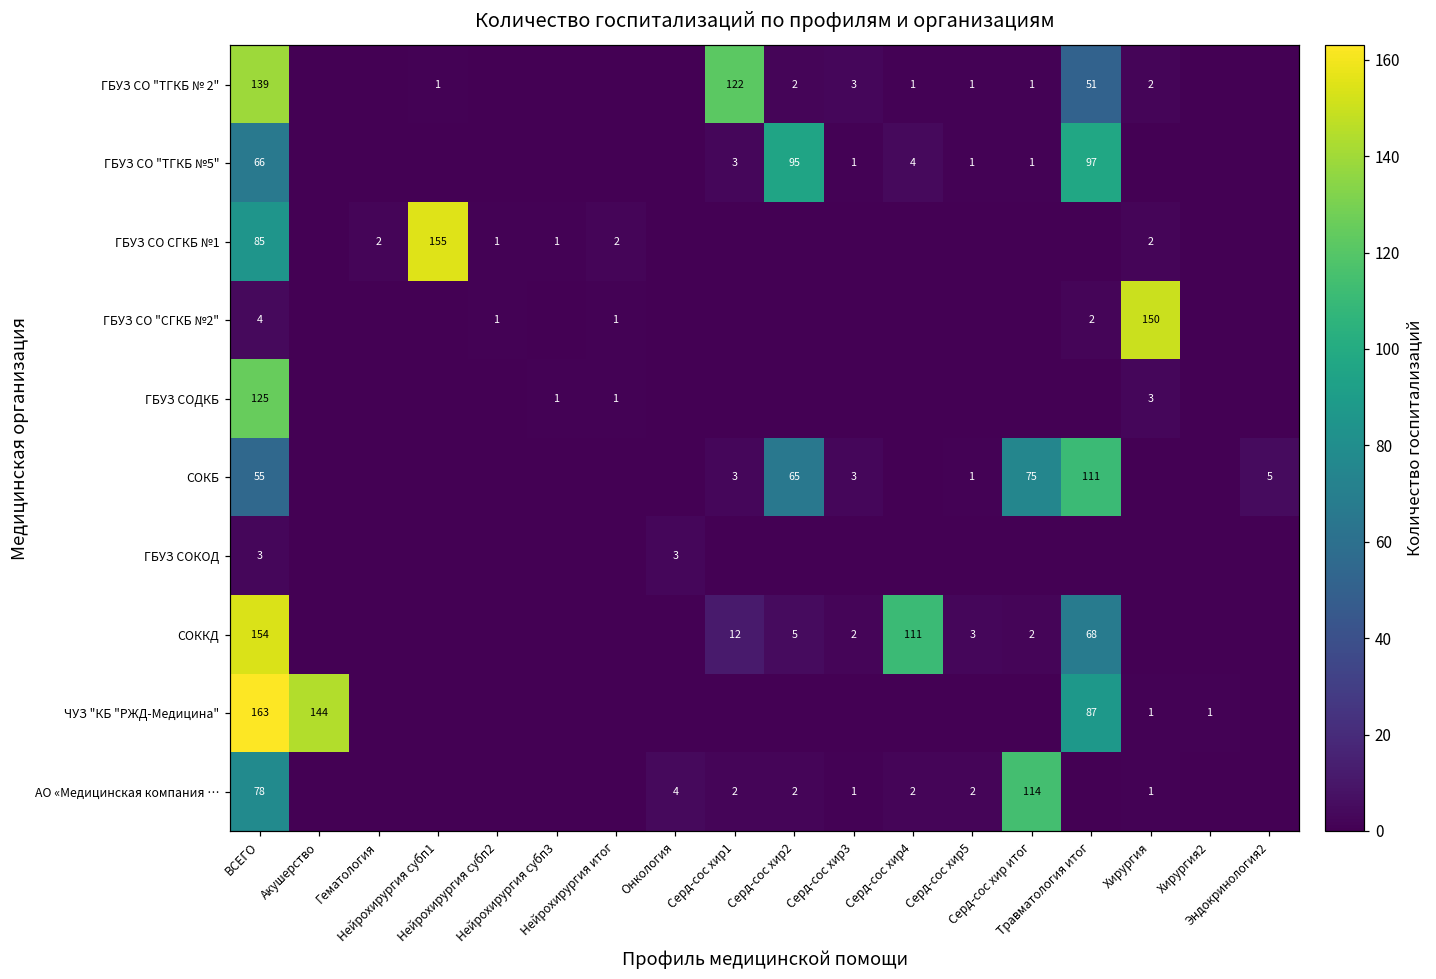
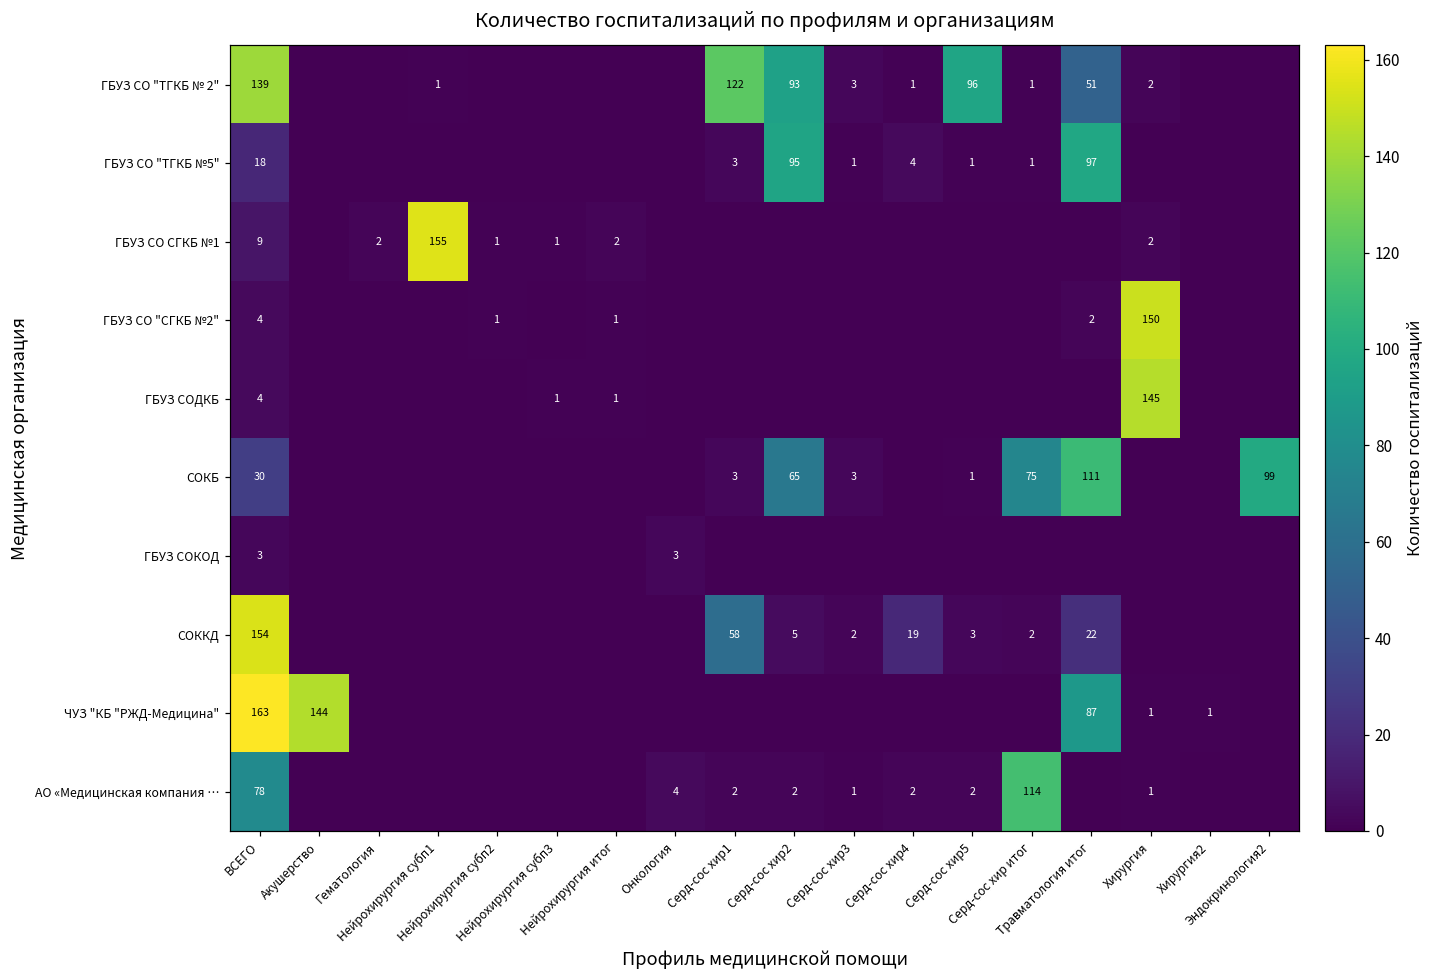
  {
    "ГБУЗ СО \"ТГКБ № 2\"": {
      "ВСЕГО": 139,
      "Нейрохирургия субп1": 1,
      "Серд-сос хир1": 122,
-     "Серд-сос хир2": 2,
+     "Серд-сос хир2": 93,
      "Серд-сос хир3": 3,
      "Серд-сос хир4": 1,
-     "Серд-сос хир5": 1,
+     "Серд-сос хир5": 96,
      "Серд-сос хир итог": 1,
      "Травматология итог": 51,
      "Хирургия": 2
    },
    "ГБУЗ СО \"ТГКБ №5\"": {
-     "ВСЕГО": 66,
+     "ВСЕГО": 18,
      "Серд-сос хир1": 3,
      "Серд-сос хир2": 95,
      "Серд-сос хир3": 1,
      "Серд-сос хир4": 4,
      "Серд-сос хир5": 1,
      "Серд-сос хир итог": 1,
      "Травматология итог": 97
    },
    "ГБУЗ СО СГКБ №1": {
-     "ВСЕГО": 85,
+     "ВСЕГО": 9,
      "Гематология": 2,
      "Нейрохирургия субп1": 155,
      "Нейрохирургия субп2": 1,
      "Нейрохирургия субп3": 1,
      "Нейрохирургия итог": 2,
      "Хирургия": 2
    },
    "ГБУЗ СО \"СГКБ №2\"": {
      "ВСЕГО": 4,
      "Нейрохирургия субп2": 1,
      "Нейрохирургия итог": 1,
      "Травматология итог": 2,
      "Хирургия": 150
    },
    "ГБУЗ СОДКБ": {
-     "ВСЕГО": 125,
+     "ВСЕГО": 4,
      "Нейрохирургия субп3": 1,
      "Нейрохирургия итог": 1,
-     "Хирургия": 3
+     "Хирургия": 145
    },
    "СОКБ": {
-     "ВСЕГО": 55,
+     "ВСЕГО": 30,
      "Серд-сос хир1": 3,
      "Серд-сос хир2": 65,
      "Серд-сос хир3": 3,
      "Серд-сос хир5": 1,
      "Серд-сос хир итог": 75,
      "Травматология итог": 111,
-     "Эндокринология2": 5
+     "Эндокринология2": 99
    },
    "ГБУЗ СОКОД": {
      "ВСЕГО": 3,
      "Онкология": 3
    },
    "СОККД": {
      "ВСЕГО": 154,
-     "Серд-сос хир1": 12,
+     "Серд-сос хир1": 58,
      "Серд-сос хир2": 5,
      "Серд-сос хир3": 2,
-     "Серд-сос хир4": 111,
+     "Серд-сос хир4": 19,
      "Серд-сос хир5": 3,
      "Серд-сос хир итог": 2,
-     "Травматология итог": 68
+     "Травматология итог": 22
    },
    "ЧУЗ \"КБ \"РЖД-Медицина\"": {
      "ВСЕГО": 163,
      "Акушерство": 144,
      "Травматология итог": 87,
      "Хирургия": 1,
      "Хирургия2": 1
    },
    "АО «Медицинская компания …": {
      "ВСЕГО": 78,
      "Онкология": 4,
      "Серд-сос хир1": 2,
      "Серд-сос хир2": 2,
      "Серд-сос хир3": 1,
      "Серд-сос хир4": 2,
      "Серд-сос хир5": 2,
      "Серд-сос хир итог": 114,
      "Хирургия": 1
    }
  }
